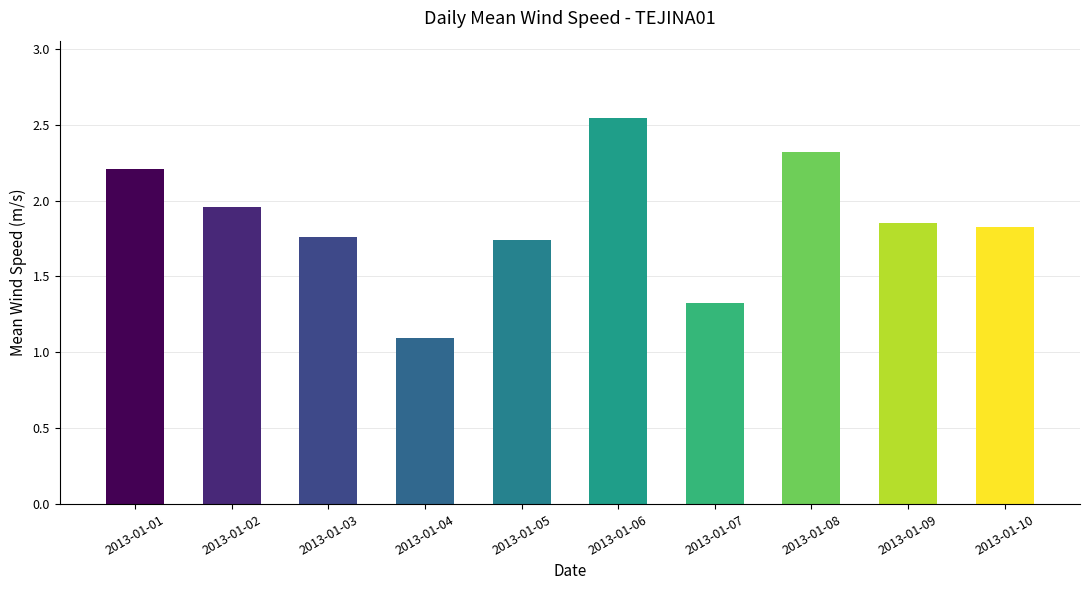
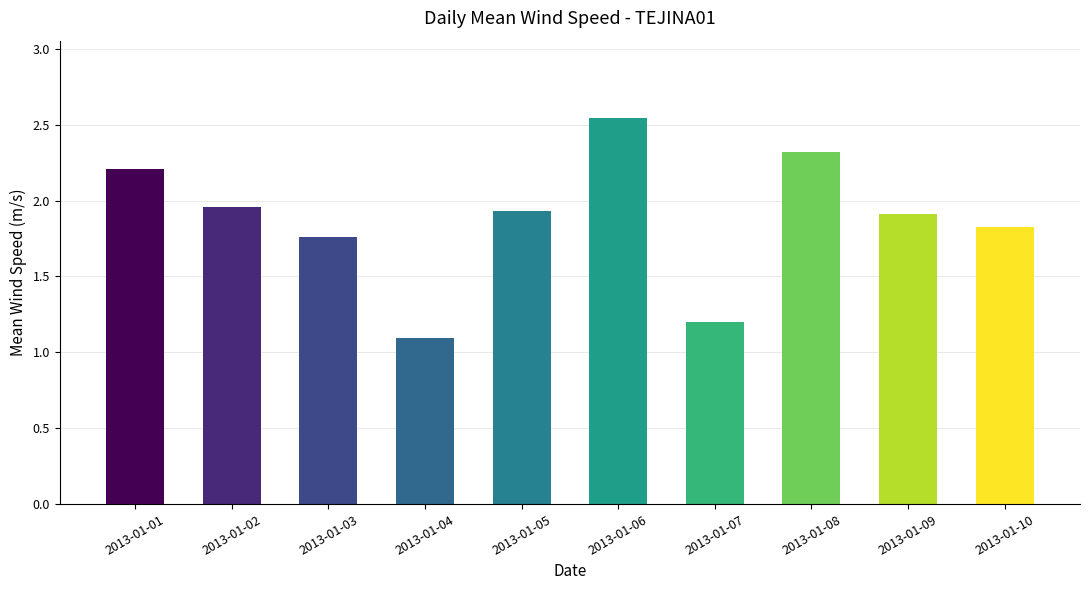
  {
    "2013-01-01": 2.21,
    "2013-01-02": 1.96,
    "2013-01-03": 1.76,
    "2013-01-04": 1.09,
-   "2013-01-05": 1.74,
+   "2013-01-05": 1.93,
    "2013-01-06": 2.55,
-   "2013-01-07": 1.32,
+   "2013-01-07": 1.20,
    "2013-01-08": 2.32,
-   "2013-01-09": 1.86,
+   "2013-01-09": 1.91,
    "2013-01-10": 1.82
  }
